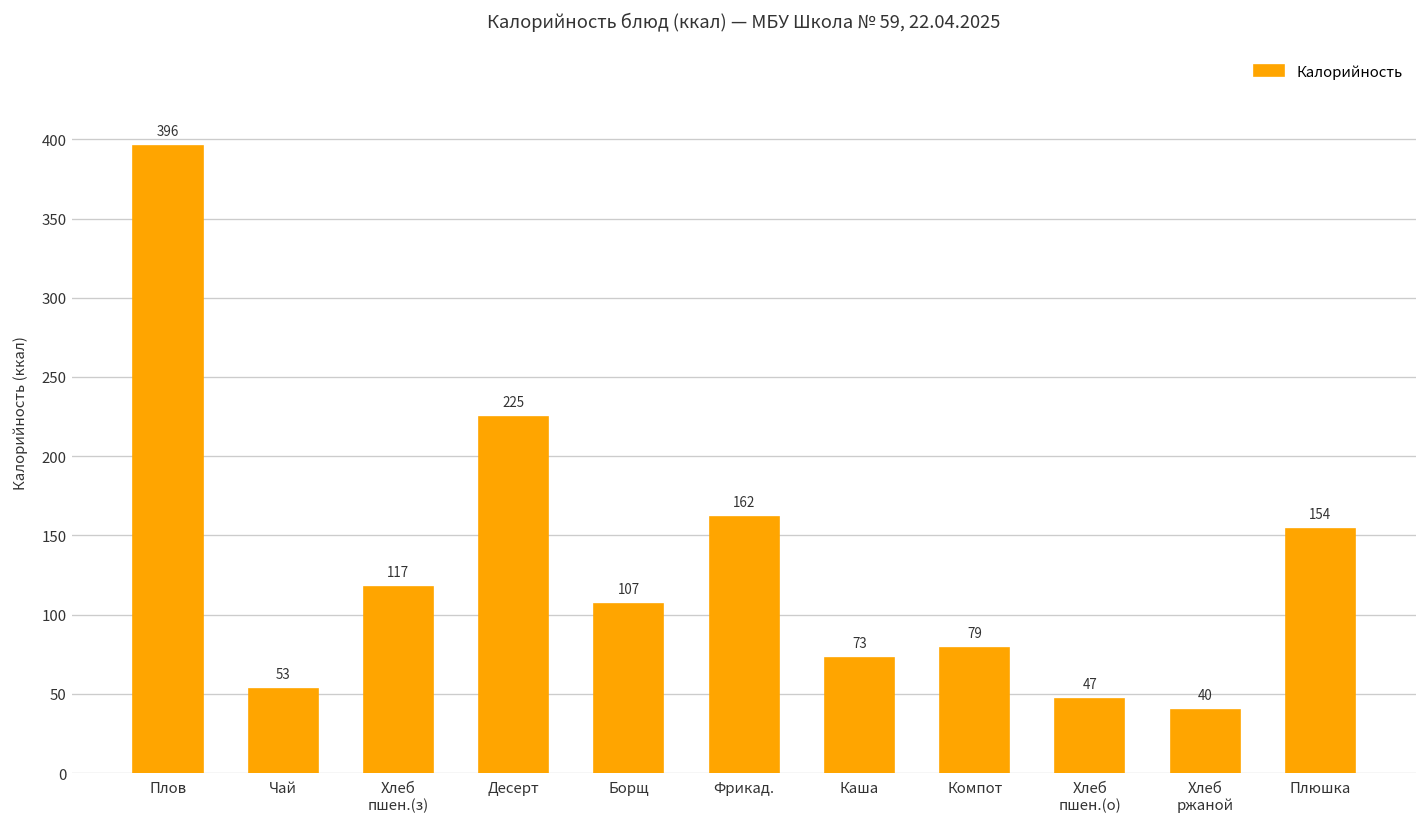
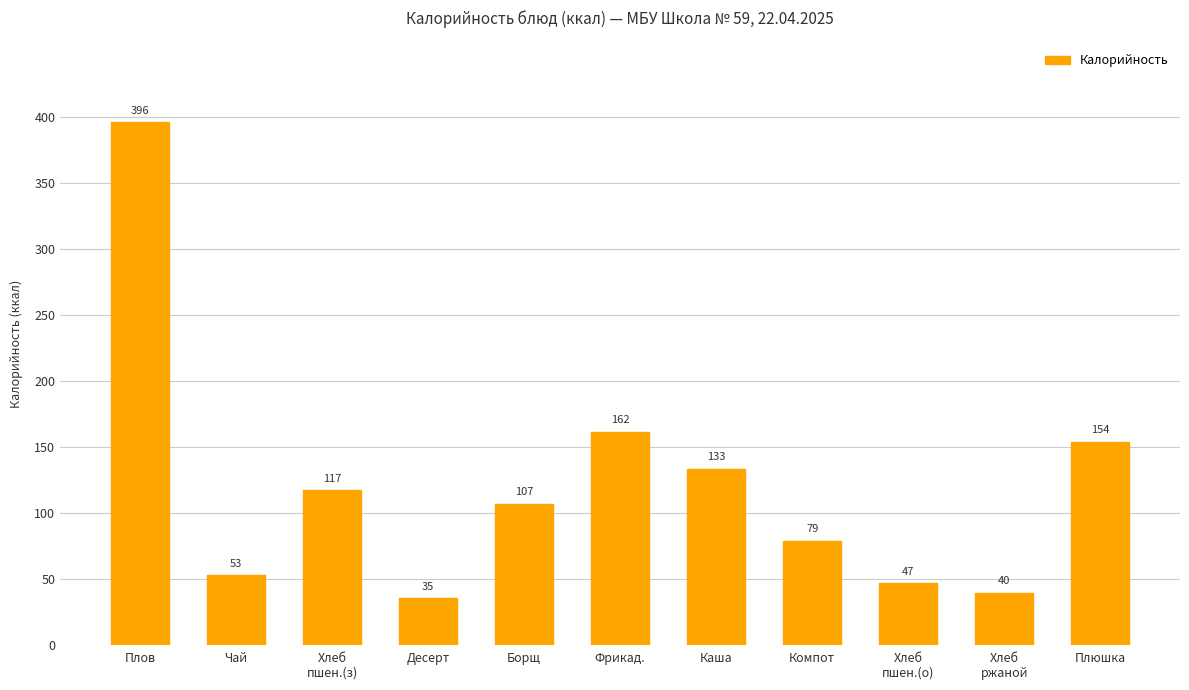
  {
    "Плов": 396,
    "Чай": 53,
    "Хлеб пшен.(з)": 117,
-   "Десерт": 225,
+   "Десерт": 35,
    "Борщ": 107,
    "Фрикад.": 162,
-   "Каша": 73,
+   "Каша": 133,
    "Компот": 79,
    "Хлеб пшен.(о)": 47,
    "Хлеб ржаной": 40,
    "Плюшка": 154
  }
